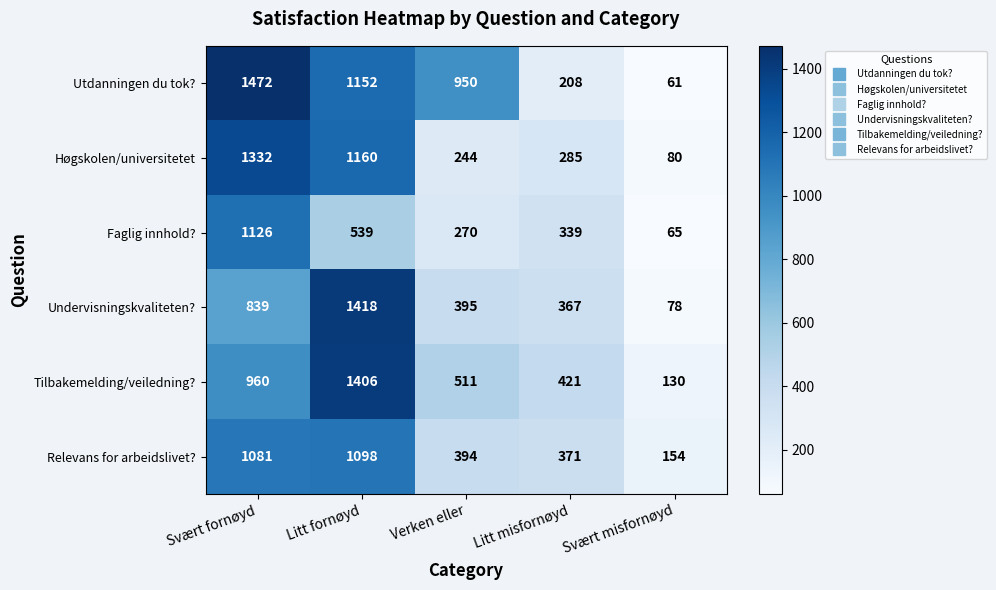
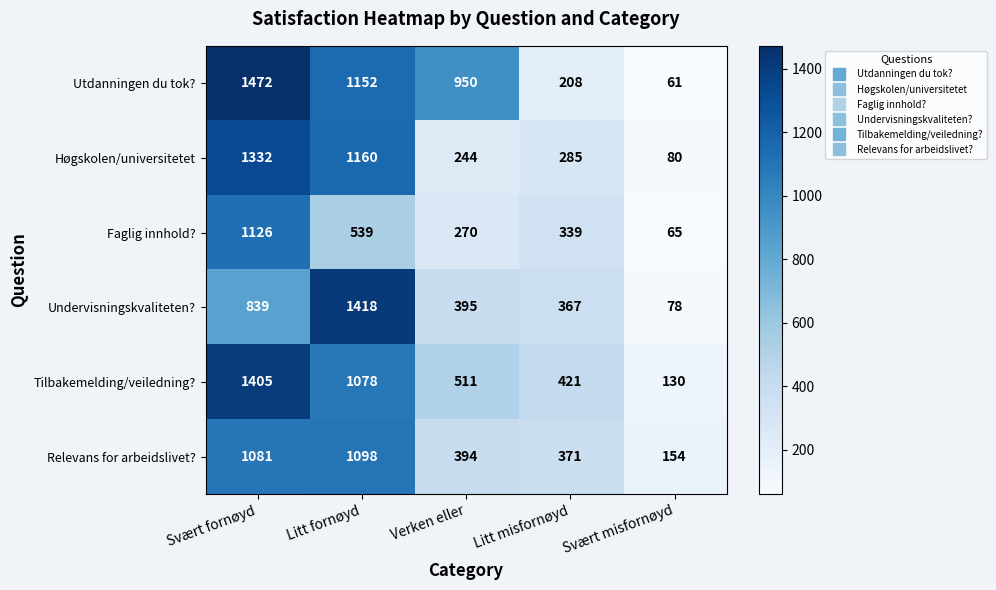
  {
    "Utdanningen du tok?": {
      "Svært fornøyd": 1472,
      "Litt fornøyd": 1152,
      "Verken eller": 950,
      "Litt misfornøyd": 208,
      "Svært misfornøyd": 61
    },
    "Høgskolen/universitetet": {
      "Svært fornøyd": 1332,
      "Litt fornøyd": 1160,
      "Verken eller": 244,
      "Litt misfornøyd": 285,
      "Svært misfornøyd": 80
    },
    "Faglig innhold?": {
      "Svært fornøyd": 1126,
      "Litt fornøyd": 539,
      "Verken eller": 270,
      "Litt misfornøyd": 339,
      "Svært misfornøyd": 65
    },
    "Undervisningskvaliteten?": {
      "Svært fornøyd": 839,
      "Litt fornøyd": 1418,
      "Verken eller": 395,
      "Litt misfornøyd": 367,
      "Svært misfornøyd": 78
    },
    "Tilbakemelding/veiledning?": {
-     "Svært fornøyd": 960,
-     "Litt fornøyd": 1406,
+     "Svært fornøyd": 1405,
+     "Litt fornøyd": 1078,
      "Verken eller": 511,
      "Litt misfornøyd": 421,
      "Svært misfornøyd": 130
    },
    "Relevans for arbeidslivet?": {
      "Svært fornøyd": 1081,
      "Litt fornøyd": 1098,
      "Verken eller": 394,
      "Litt misfornøyd": 371,
      "Svært misfornøyd": 154
    }
  }
